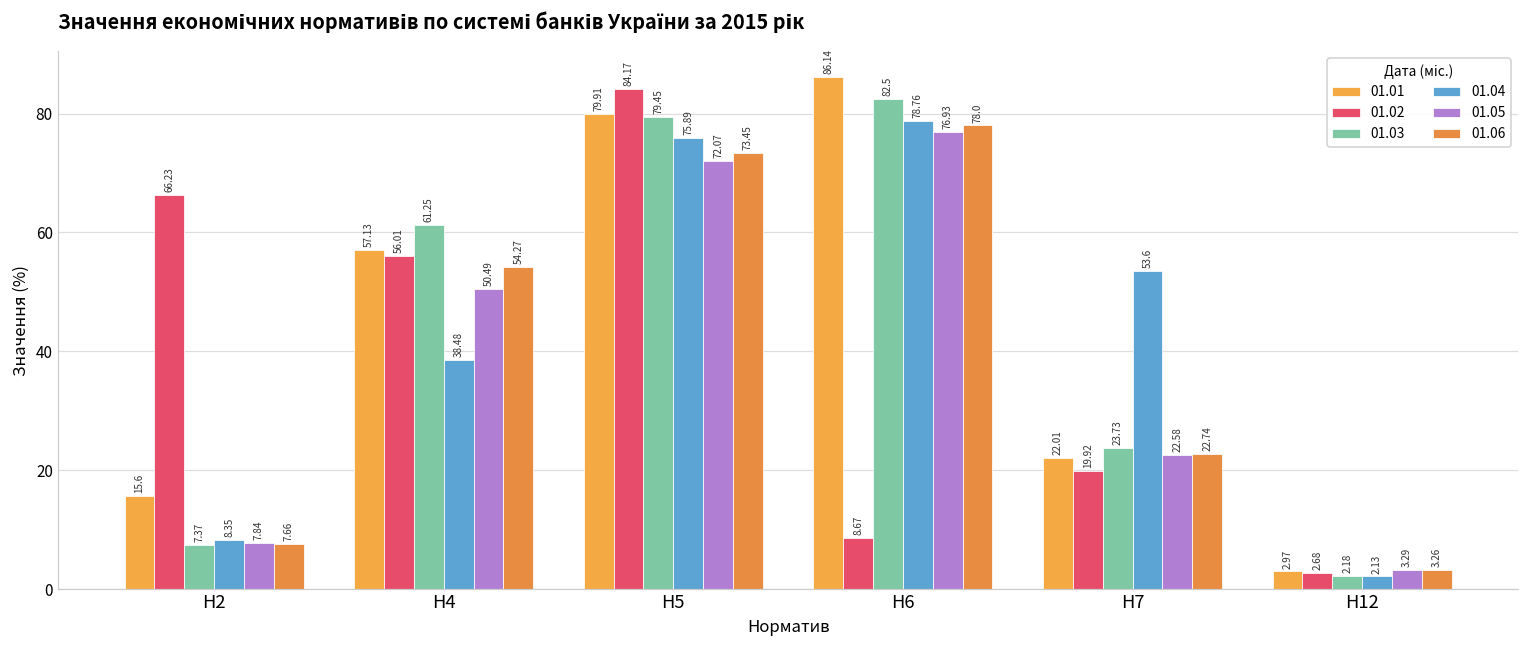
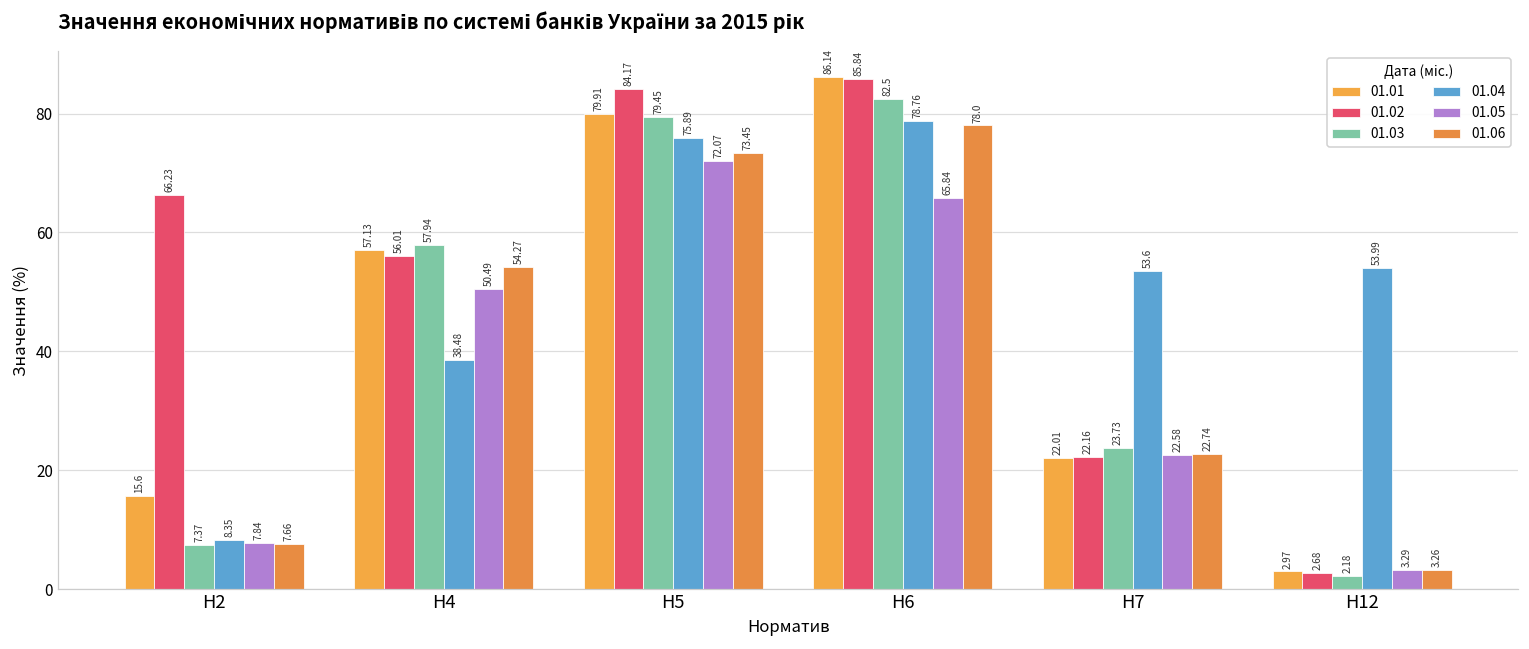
  {
    "01.02": {
      "Н2": 66.23,
      "Н4": 56.01,
      "Н5": 84.17,
-     "Н6": 8.67,
-     "Н7": 19.92,
+     "Н6": 85.84,
+     "Н7": 22.16,
      "Н12": 2.68
    },
    "01.03": {
      "Н2": 7.37,
-     "Н4": 61.25,
+     "Н4": 57.94,
      "Н5": 79.45,
      "Н6": 82.5,
      "Н7": 23.73,
      "Н12": 2.18
    },
    "01.04": {
      "Н2": 8.35,
      "Н4": 38.48,
      "Н5": 75.89,
      "Н6": 78.76,
      "Н7": 53.6,
-     "Н12": 2.13
+     "Н12": 53.99
    },
    "01.05": {
      "Н2": 7.84,
      "Н4": 50.49,
      "Н5": 72.07,
-     "Н6": 76.93,
+     "Н6": 65.84,
      "Н7": 22.58,
      "Н12": 3.29
    }
  }
